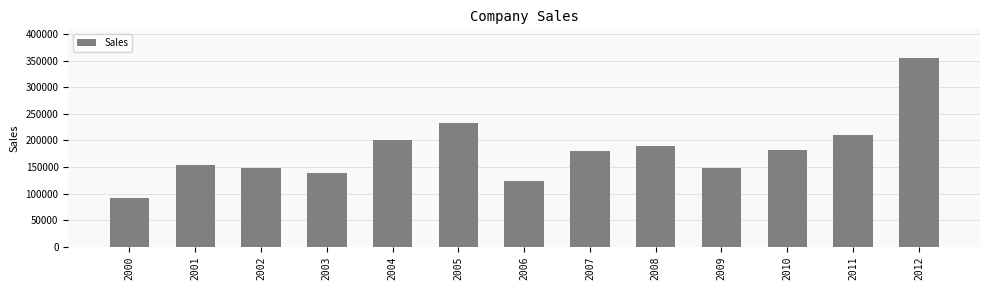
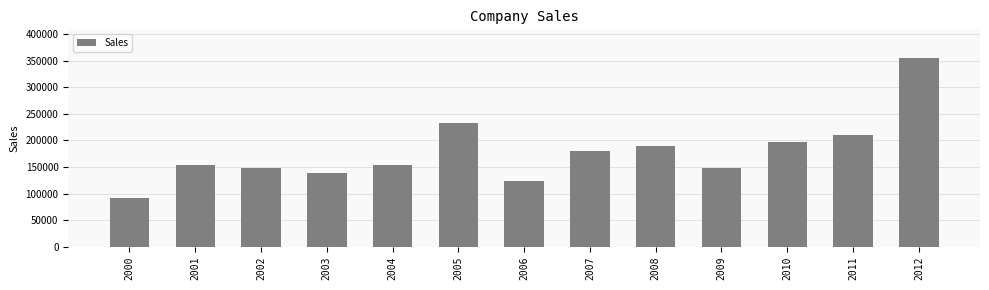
  {
    "2000": 90000,
    "2001": 150000,
    "2002": 150000,
    "2003": 140000,
-   "2004": 200000,
+   "2004": 150000,
    "2005": 230000,
    "2006": 120000,
    "2007": 180000,
    "2008": 190000,
    "2009": 150000,
-   "2010": 180000,
+   "2010": 200000,
    "2011": 210000,
    "2012": 360000
  }
